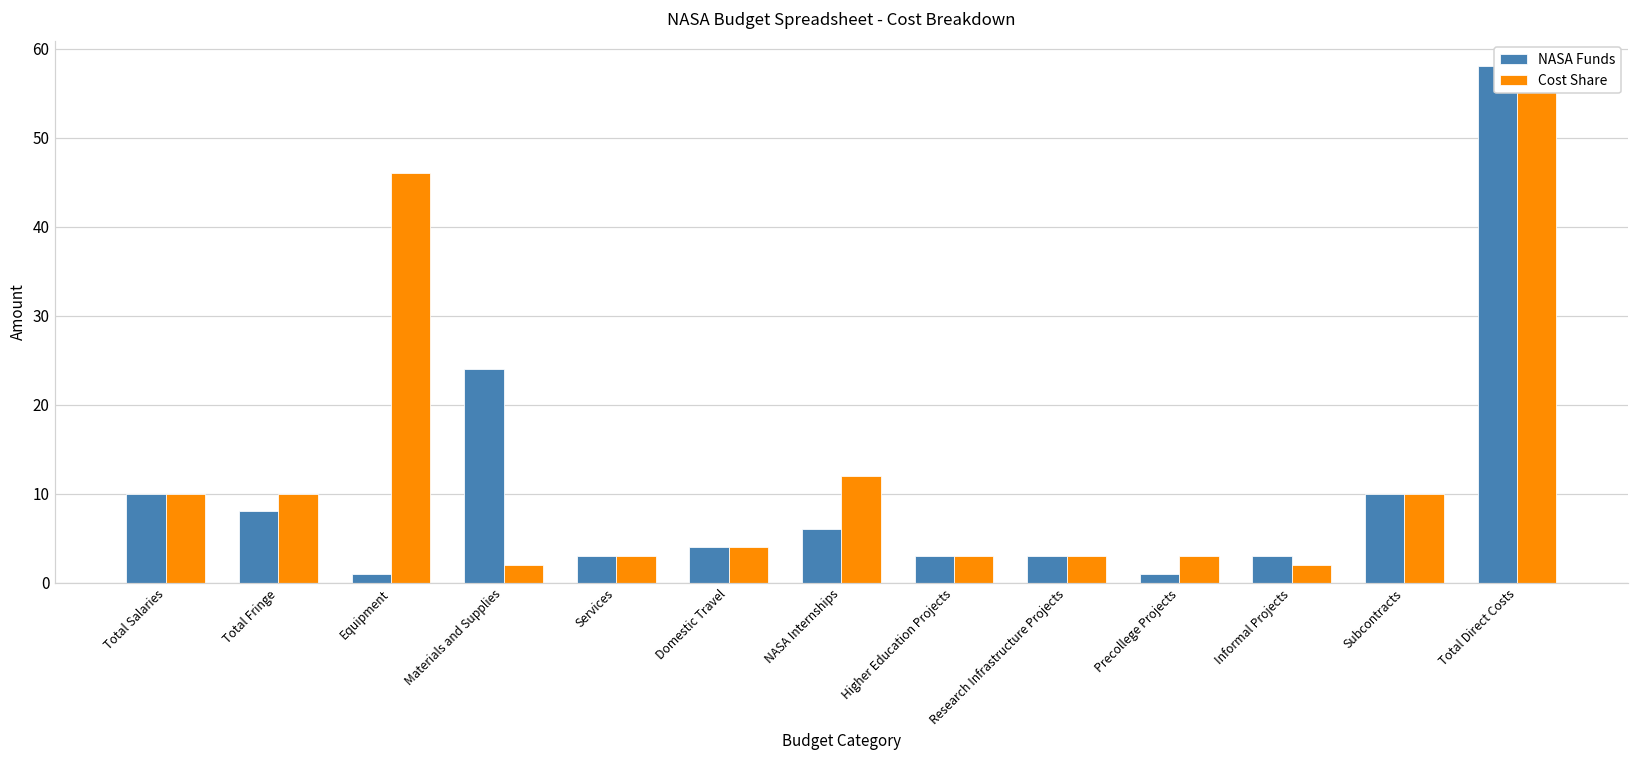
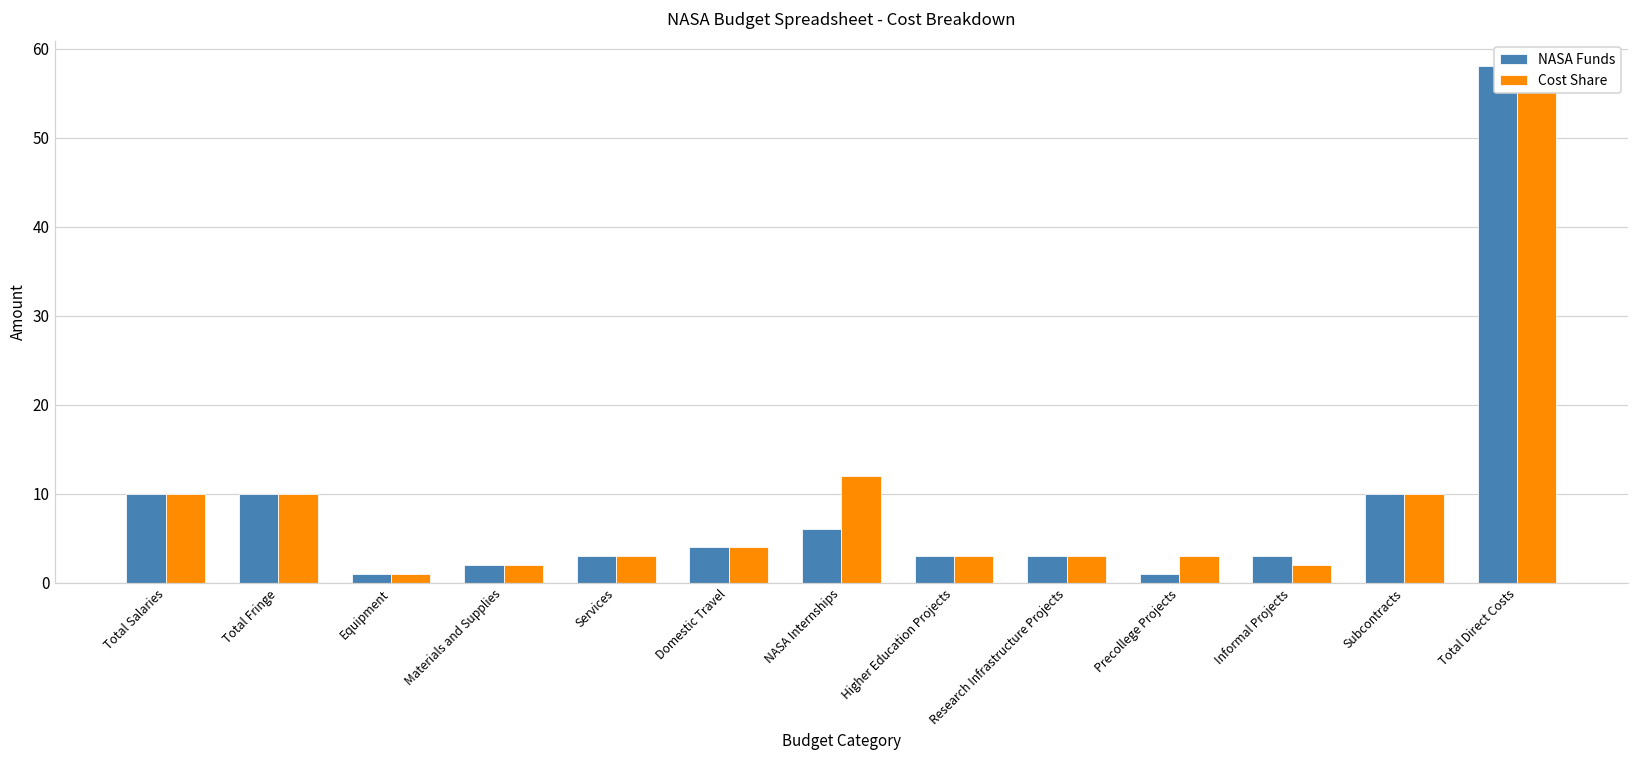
  {
    "NASA Funds": {
      "Total Salaries": 10,
-     "Total Fringe": 8,
+     "Total Fringe": 10,
      "Equipment": 1,
-     "Materials and Supplies": 24,
+     "Materials and Supplies": 2,
      "Services": 3,
      "Domestic Travel": 4,
      "NASA Internships": 6,
      "Higher Education Projects": 3,
      "Research Infrastructure Projects": 3,
      "Precollege Projects": 1,
      "Informal Projects": 3,
      "Subcontracts": 10
    },
    "Cost Share": {
      "Total Salaries": 10,
      "Total Fringe": 10,
-     "Equipment": 46,
+     "Equipment": 1,
      "Materials and Supplies": 2,
      "Services": 3,
      "Domestic Travel": 4,
      "NASA Internships": 12,
      "Higher Education Projects": 3,
      "Research Infrastructure Projects": 3,
      "Precollege Projects": 3,
      "Informal Projects": 2,
      "Subcontracts": 10
    }
  }
